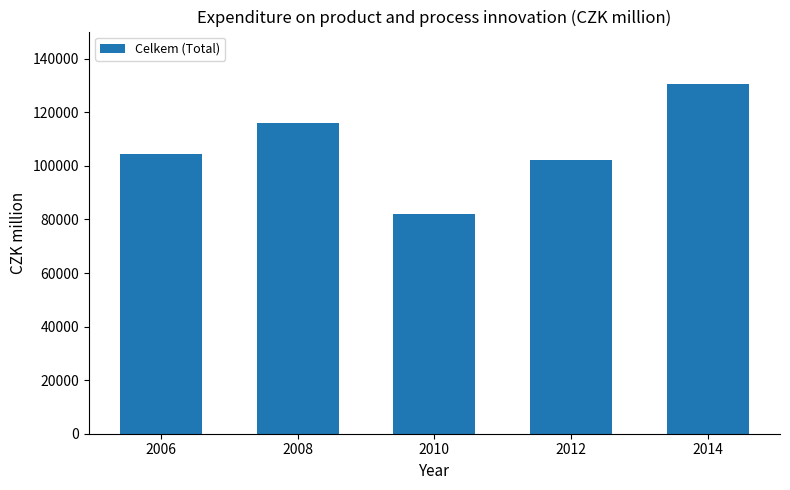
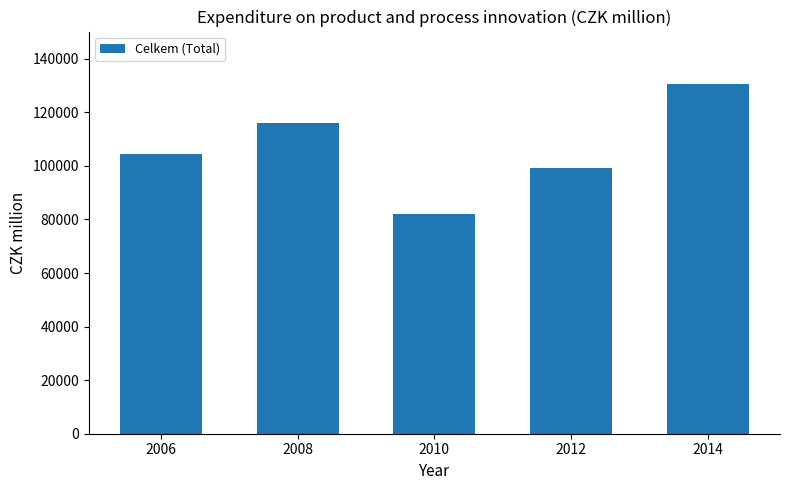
  {
    "2006": 104000,
    "2008": 116000,
    "2010": 82000,
-   "2012": 102000,
+   "2012": 99000,
    "2014": 131000
  }
